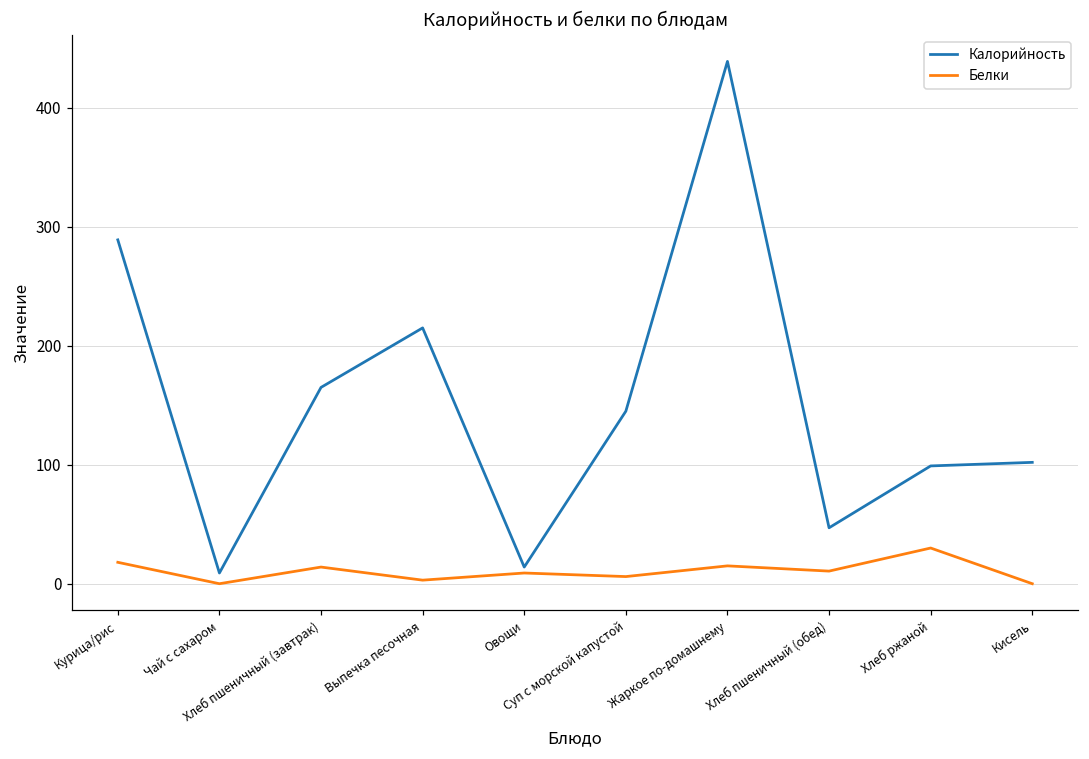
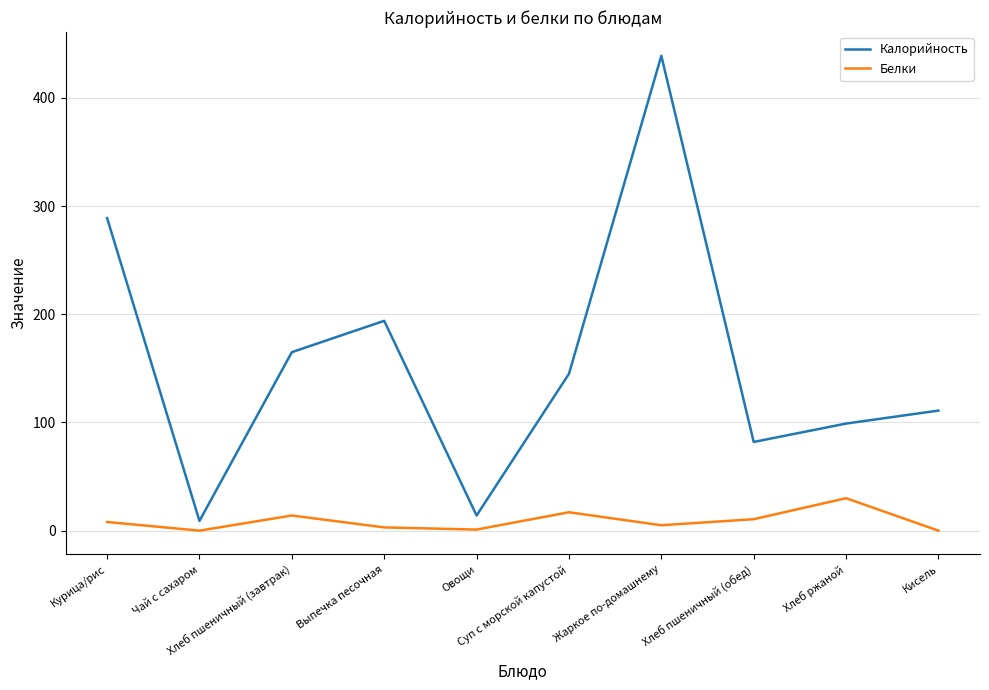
  {
    "Калорийность": {
      "Курица/рис": 289,
      "Чай с сахаром": 9,
      "Хлеб пшеничный (завтрак)": 165,
-     "Выпечка песочная": 215,
+     "Выпечка песочная": 194,
      "Овощи": 14,
      "Суп с морской капустой": 145,
      "Жаркое по-домашнему": 439,
-     "Хлеб пшеничный (обед)": 47,
+     "Хлеб пшеничный (обед)": 82,
      "Хлеб ржаной": 99,
-     "Кисель": 102
+     "Кисель": 111
    },
    "Белки": {
-     "Курица/рис": 18,
+     "Курица/рис": 8,
      "Чай с сахаром": 0,
      "Хлеб пшеничный (завтрак)": 14,
      "Выпечка песочная": 3,
-     "Овощи": 9,
-     "Суп с морской капустой": 6,
-     "Жаркое по-домашнему": 15,
+     "Овощи": 1,
+     "Суп с морской капустой": 17,
+     "Жаркое по-домашнему": 5,
      "Хлеб пшеничный (обед)": 11,
      "Хлеб ржаной": 30,
      "Кисель": 0
    }
  }
